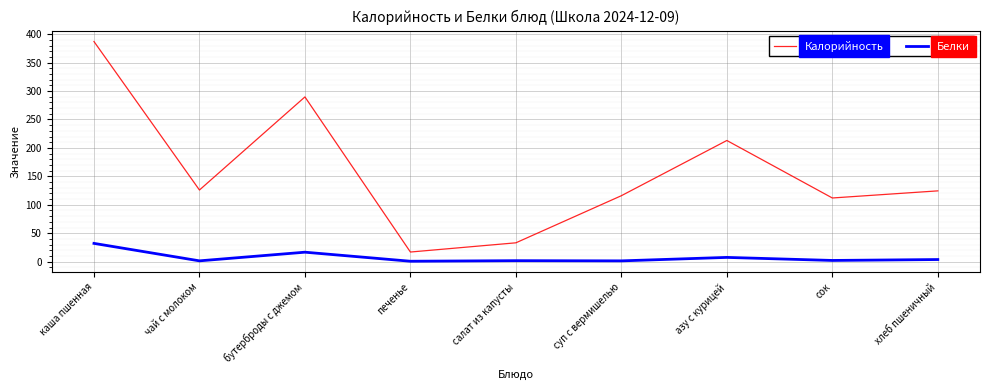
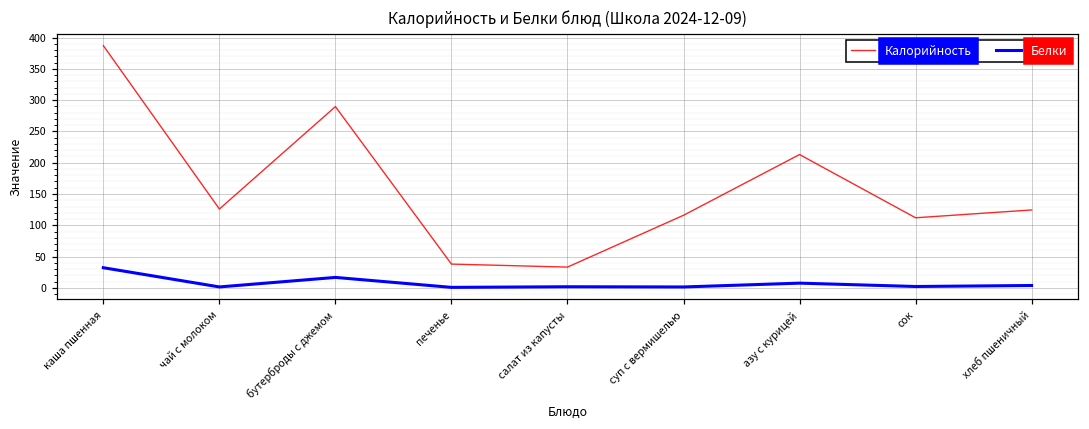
  {
    "Калорийность": {
      "каша пшенная": 390,
      "чай с молоком": 130,
      "бутерброды с джемом": 290,
-     "печенье": 20,
+     "печенье": 40,
      "салат из капусты": 30,
      "суп с вермишелью": 120,
      "азу с курицей": 210,
      "сок": 110,
      "хлеб пшеничный": 120
    },
    "Белки": {
      "каша пшенная": 30,
      "чай с молоком": 0,
      "бутерброды с джемом": 20,
      "печенье": 0,
      "салат из капусты": 0,
      "суп с вермишелью": 0,
      "азу с курицей": 10,
      "сок": 0,
      "хлеб пшеничный": 0
    }
  }
